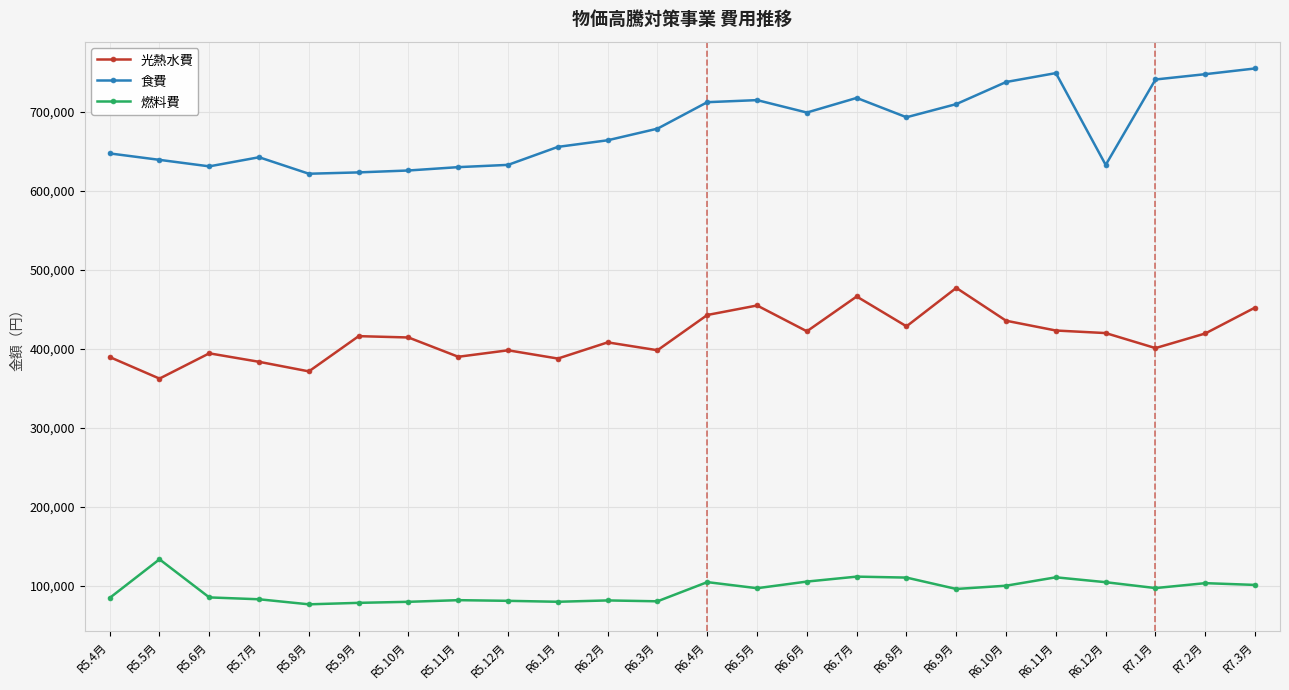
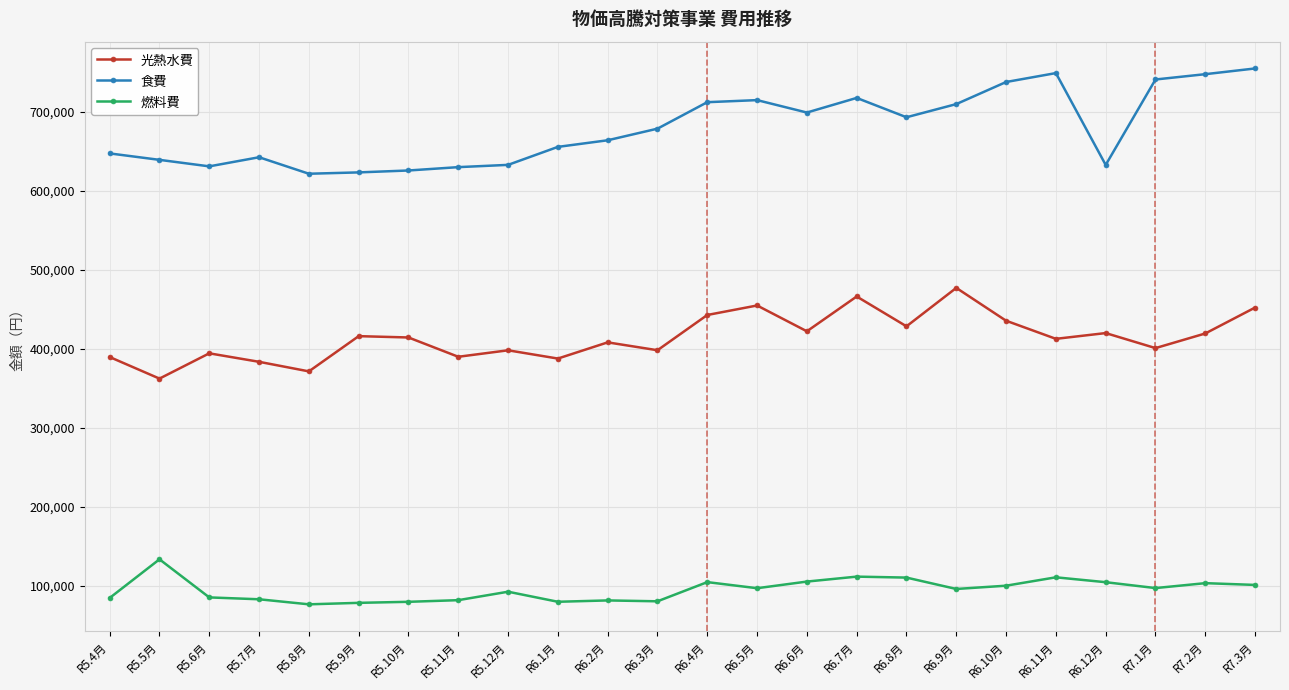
  {
    "光熱水費": {
      "R5.4月": "390,000",
      "R5.5月": "360,000",
      "R5.6月": "390,000",
      "R5.7月": "380,000",
      "R5.8月": "370,000",
      "R5.9月": "420,000",
      "R5.10月": "410,000",
      "R5.11月": "390,000",
      "R5.12月": "400,000",
      "R6.1月": "390,000",
      "R6.2月": "410,000",
      "R6.3月": "400,000",
      "R6.4月": "440,000",
      "R6.5月": "450,000",
      "R6.6月": "420,000",
      "R6.7月": "470,000",
      "R6.8月": "430,000",
      "R6.9月": "480,000",
      "R6.10月": "440,000",
-     "R6.11月": "420,000",
+     "R6.11月": "410,000",
      "R6.12月": "420,000",
      "R7.1月": "400,000",
      "R7.2月": "420,000",
      "R7.3月": "450,000"
    },
    "食費": {
      "R5.4月": "650,000",
      "R5.5月": "640,000",
      "R5.6月": "630,000",
      "R5.7月": "640,000",
      "R5.8月": "620,000",
      "R5.9月": "620,000",
      "R5.10月": "630,000",
      "R5.11月": "630,000",
      "R5.12月": "630,000",
      "R6.1月": "660,000",
      "R6.2月": "660,000",
      "R6.3月": "680,000",
      "R6.4月": "710,000",
      "R6.5月": "720,000",
      "R6.6月": "700,000",
      "R6.7月": "720,000",
      "R6.8月": "690,000",
      "R6.9月": "710,000",
      "R6.10月": "740,000",
      "R6.11月": "750,000",
      "R6.12月": "630,000",
      "R7.1月": "740,000",
      "R7.2月": "750,000",
      "R7.3月": "760,000"
    },
    "燃料費": {
      "R5.4月": "80,000",
      "R5.5月": "130,000",
      "R5.6月": "80,000",
      "R5.7月": "80,000",
      "R5.8月": "80,000",
      "R5.9月": "80,000",
      "R5.10月": "80,000",
      "R5.11月": "80,000",
-     "R5.12月": "80,000",
+     "R5.12月": "90,000",
      "R6.1月": "80,000",
      "R6.2月": "80,000",
      "R6.3月": "80,000",
      "R6.4月": "100,000",
      "R6.5月": "100,000",
      "R6.6月": "110,000",
      "R6.7月": "110,000",
      "R6.8月": "110,000",
      "R6.9月": "100,000",
      "R6.10月": "100,000",
      "R6.11月": "110,000",
      "R6.12月": "100,000",
      "R7.1月": "100,000",
      "R7.2月": "100,000",
      "R7.3月": "100,000"
    }
  }
